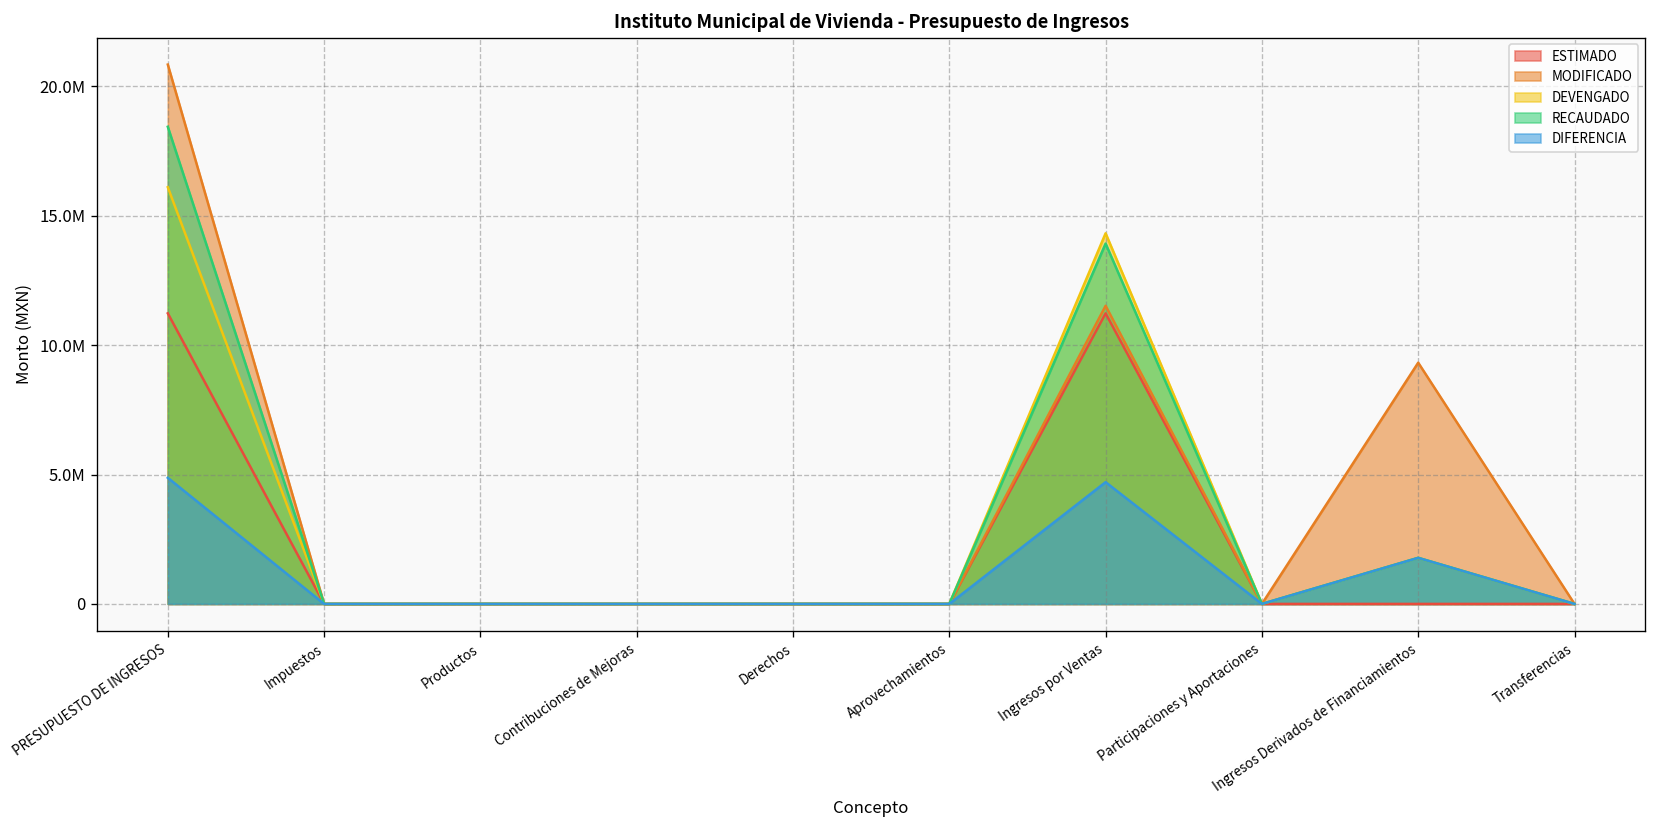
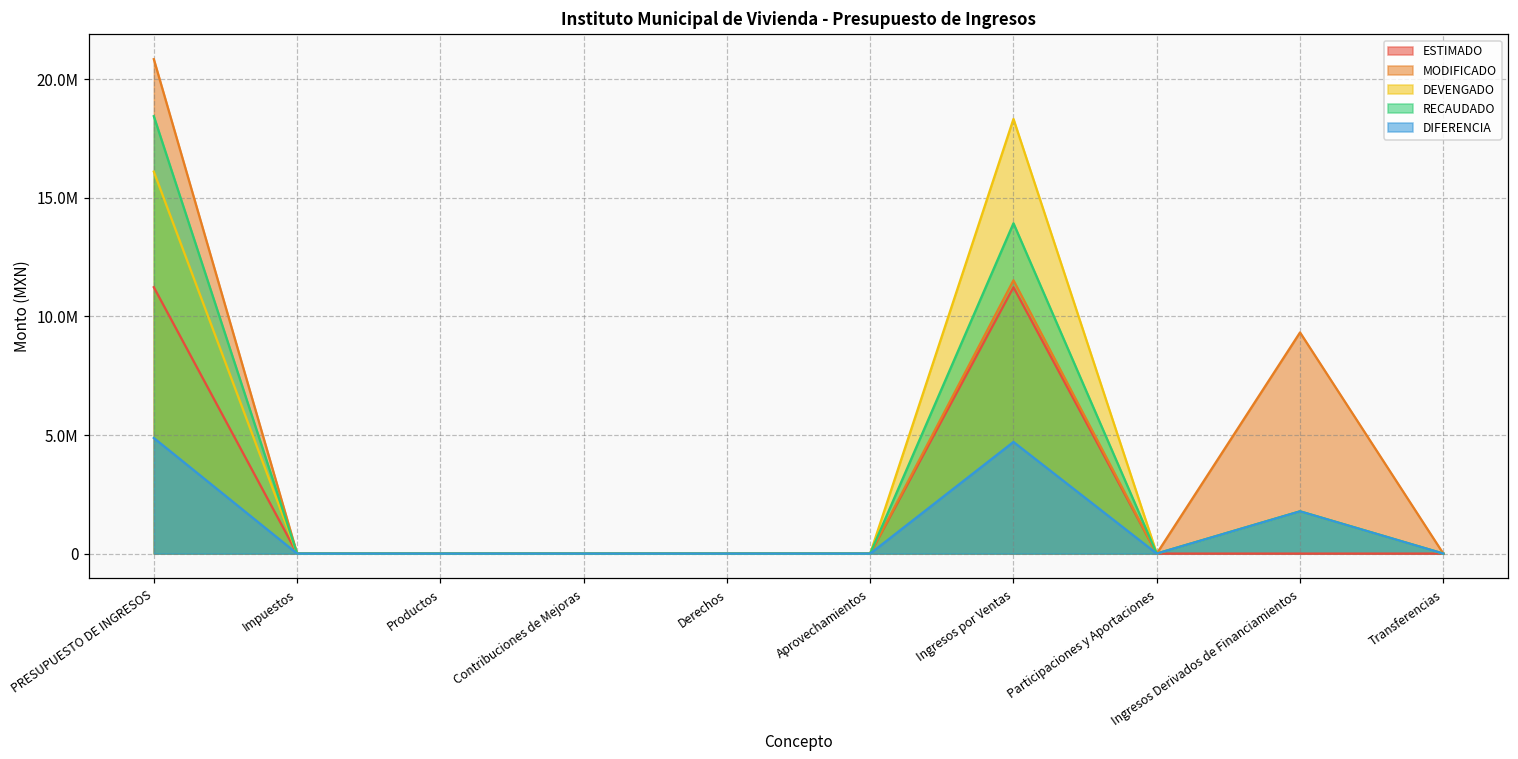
  {
    "DEVENGADO": {
      "PRESUPUESTO DE INGRESOS": 16100000,
-     "Ingresos por Ventas": 14300000
+     "Ingresos por Ventas": 18300000
    },
    "RECAUDADO": {
      "PRESUPUESTO DE INGRESOS": 18400000,
      "Ingresos por Ventas": 13900000
    },
    "DIFERENCIA": {
      "PRESUPUESTO DE INGRESOS": 4900000,
      "Ingresos por Ventas": 4700000
    }
  }
